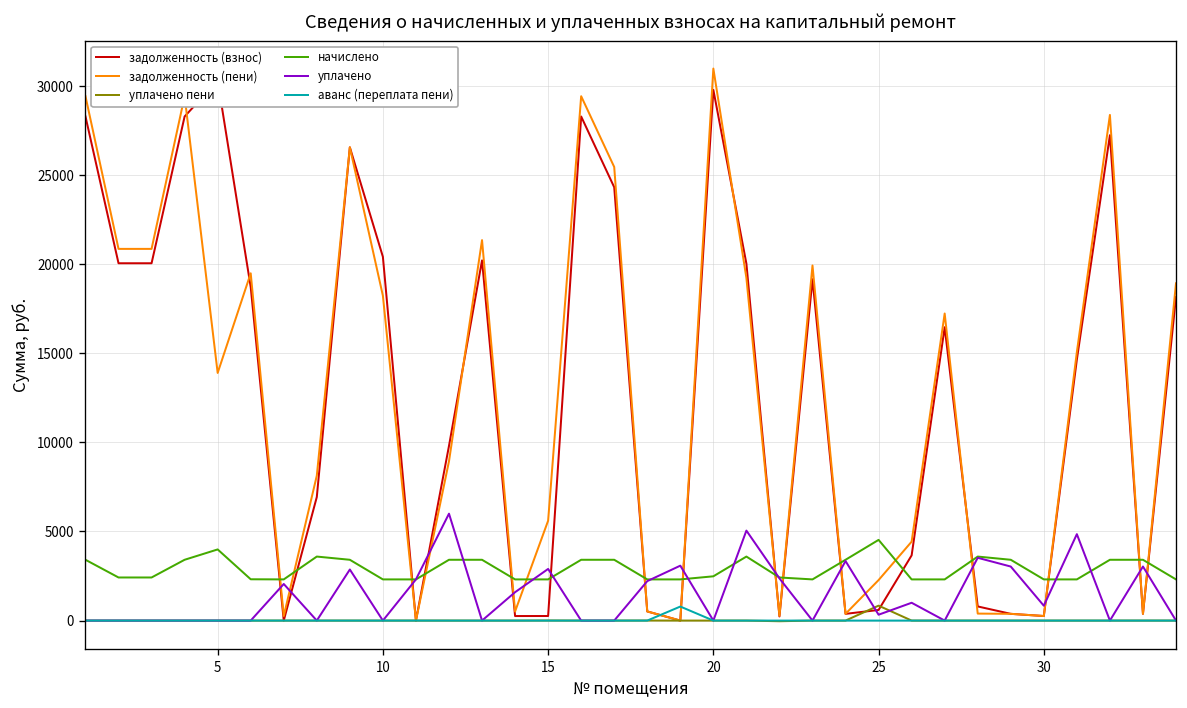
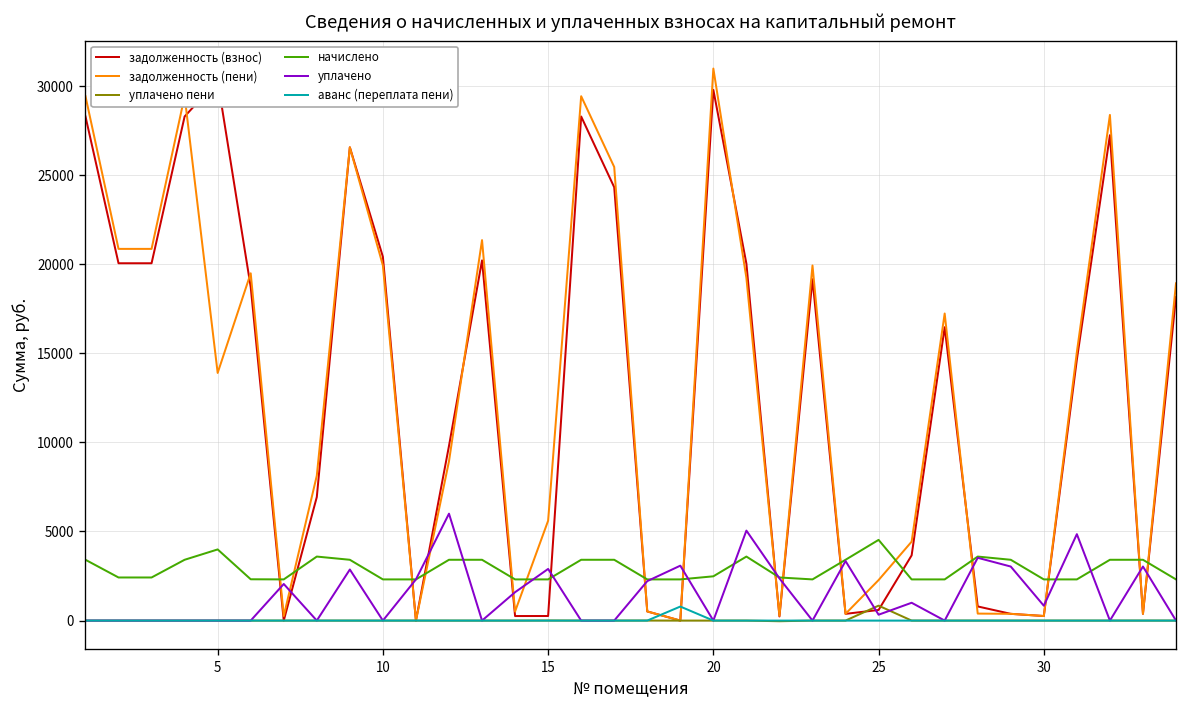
  {
    "задолженность (взнос)": {
      "10": 20400,
      "15": 300,
      "20": 29800,
      "25": 600
    },
    "задолженность (пени)": {
      "5": 13900,
-     "10": 18200,
+     "10": 19900,
      "15": 5600,
      "20": 31000,
      "25": 2300
    },
    "уплачено пени": {
      "25": 800
    },
    "начислено": {
      "5": 4000,
      "10": 2300,
      "15": 2300,
      "20": 2500,
      "25": 4500,
      "30": 2300
    },
    "уплачено": {
      "15": 2900,
      "25": 300,
      "30": 800
    },
    "аванс (переплата пени)": {
      "25": 0
    }
  }
